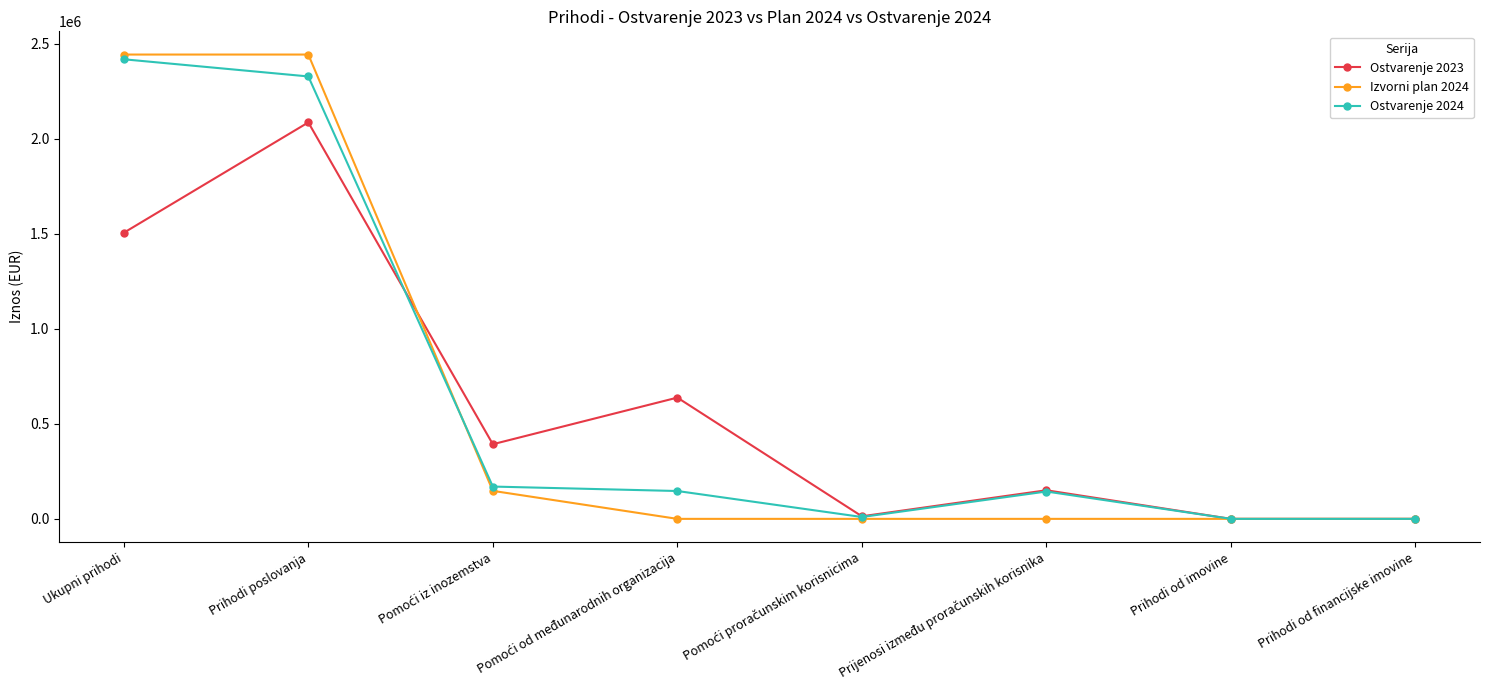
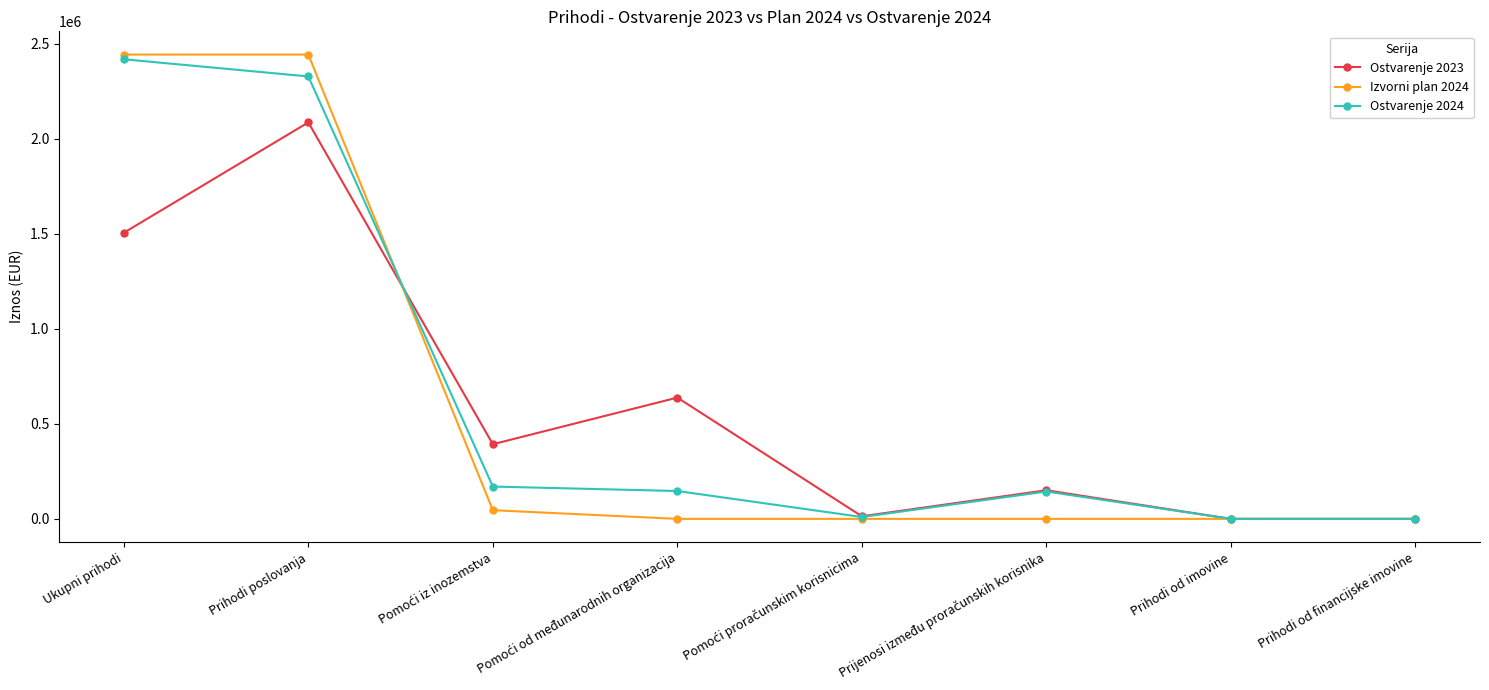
  {
    "Ostvarenje 2023": {
      "Ukupni prihodi": 1510000,
      "Prihodi poslovanja": 2090000,
      "Pomoći iz inozemstva": 390000,
      "Pomoći od međunarodnih organizacija": 640000
    },
    "Izvorni plan 2024": {
      "Ukupni prihodi": 2440000,
      "Prihodi poslovanja": 2440000,
-     "Pomoći iz inozemstva": 150000,
+     "Pomoći iz inozemstva": 50000,
      "Pomoći od međunarodnih organizacija": 0,
      "Prijenosi između proračunskih korisnika": 0
    },
    "Ostvarenje 2024": {
      "Ukupni prihodi": 2420000,
      "Prihodi poslovanja": 2330000,
      "Pomoći iz inozemstva": 170000,
      "Pomoći od međunarodnih organizacija": 150000
    }
  }
